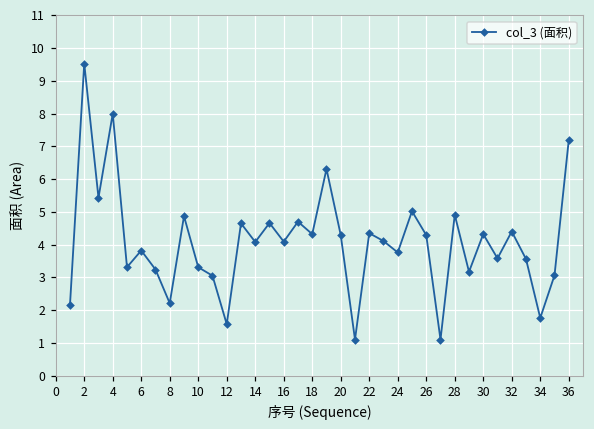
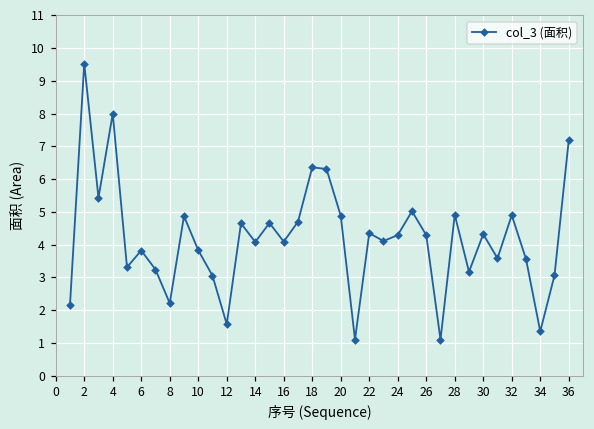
  {
    "2": 9.5,
    "4": 8.0,
    "6": 3.8,
    "8": 2.2,
-   "10": 3.3,
+   "10": 3.8,
    "12": 1.6,
    "14": 4.1,
    "16": 4.1,
-   "18": 4.3,
-   "20": 4.3,
+   "18": 6.4,
+   "20": 4.9,
    "22": 4.4,
-   "24": 3.8,
+   "24": 4.3,
    "26": 4.3,
    "28": 4.9,
    "30": 4.3,
-   "32": 4.4,
-   "34": 1.8,
+   "32": 4.9,
+   "34": 1.4,
    "36": 7.2
  }
